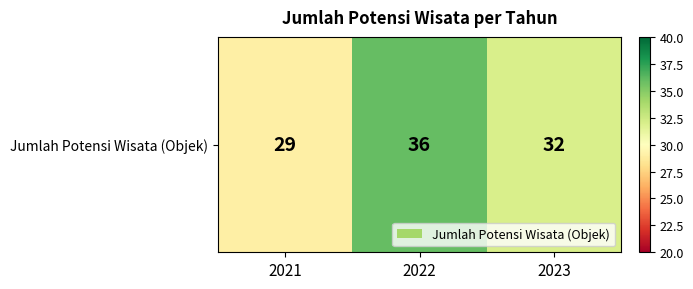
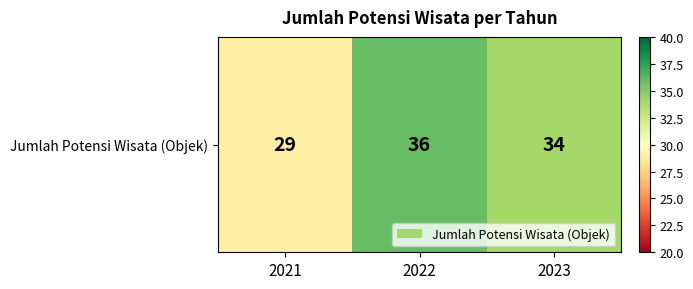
  {
    "Jumlah Potensi Wisata (Objek)": {
      "2021": 29,
      "2022": 36,
-     "2023": 32
+     "2023": 34
    }
  }
